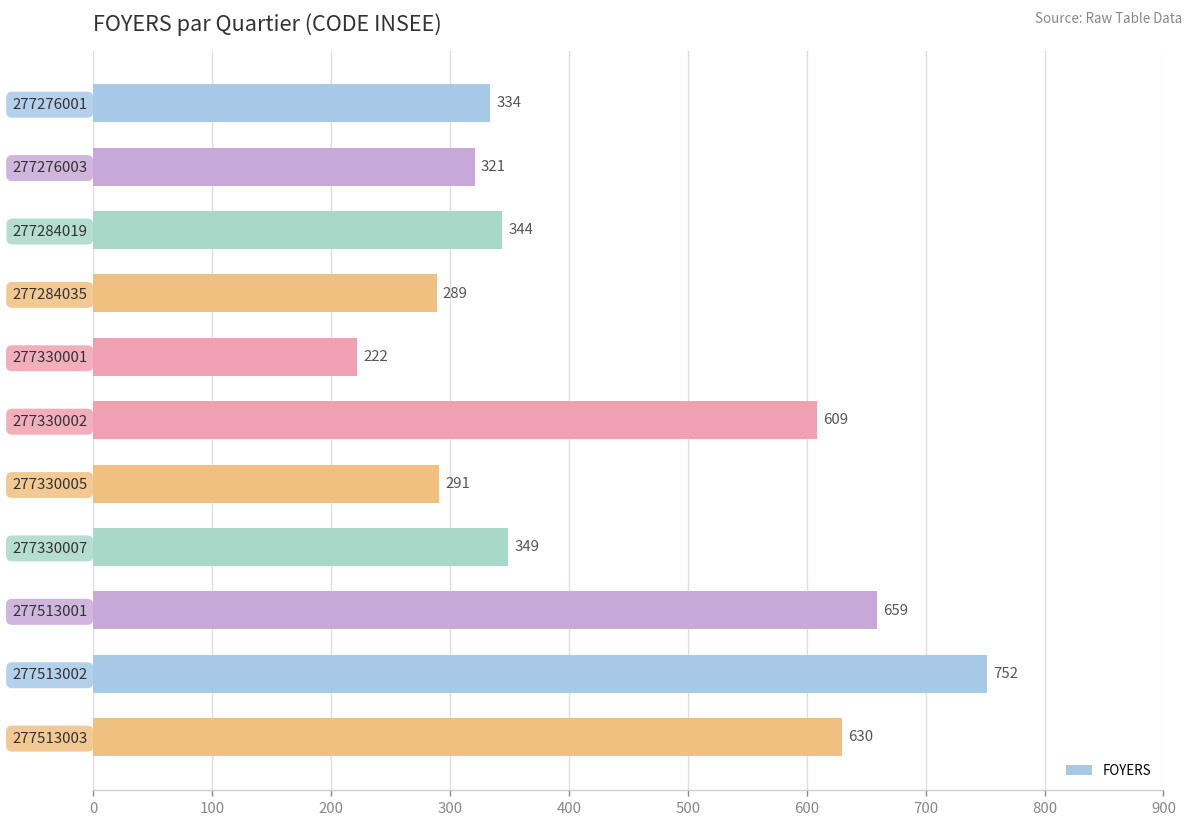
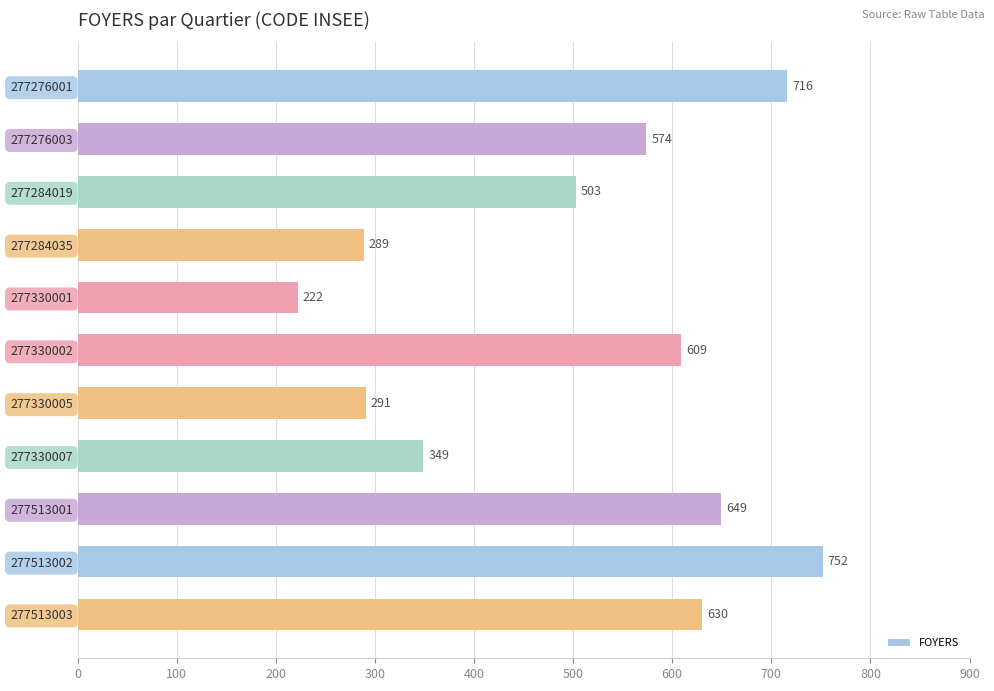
  {
-   "277276001": 334,
-   "277276003": 321,
-   "277284019": 344,
+   "277276001": 716,
+   "277276003": 574,
+   "277284019": 503,
    "277284035": 289,
    "277330001": 222,
    "277330002": 609,
    "277330005": 291,
    "277330007": 349,
-   "277513001": 659,
+   "277513001": 649,
    "277513002": 752,
    "277513003": 630
  }
